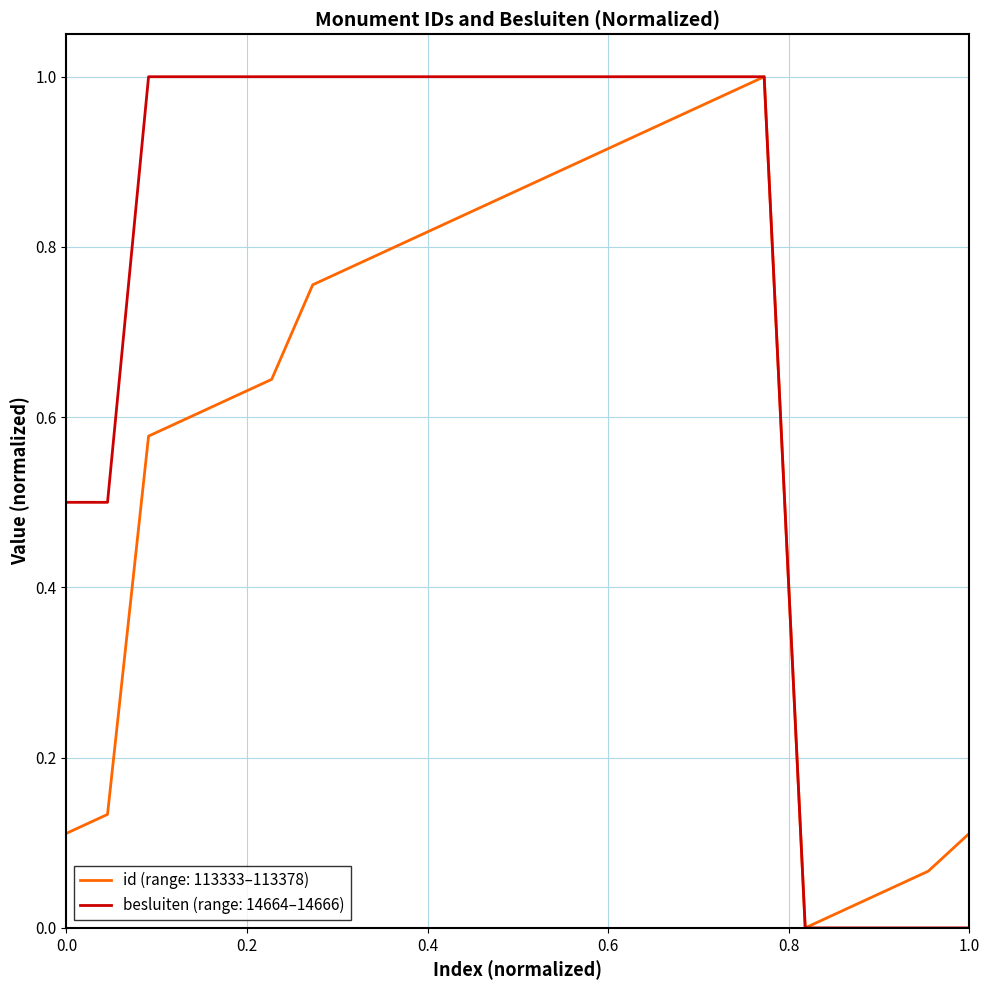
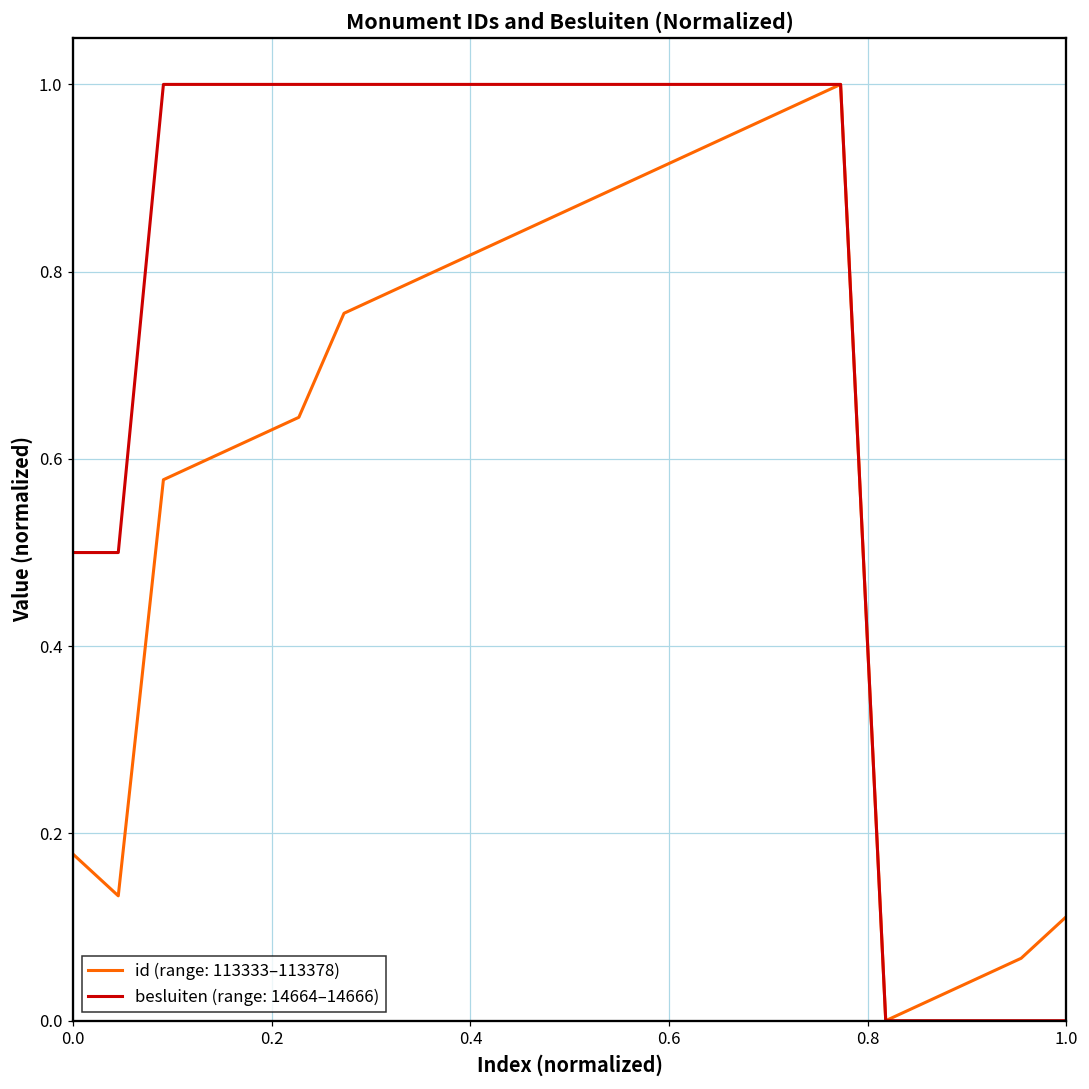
  {
    "id (range: 113333–113378)": {
-     "0.0": 0.11,
+     "0.0": 0.18,
      "1.0": 0.11
    },
    "besluiten (range: 14664–14666)": {
      "0.0": 0.50,
      "1.0": 0.00
    }
  }
